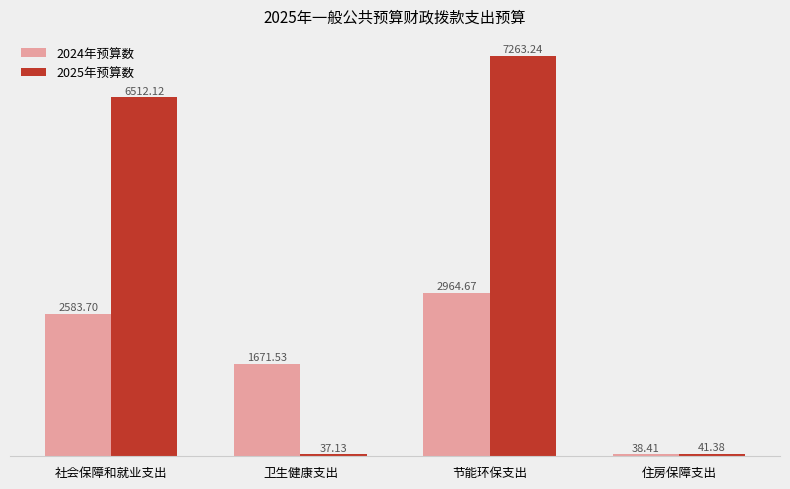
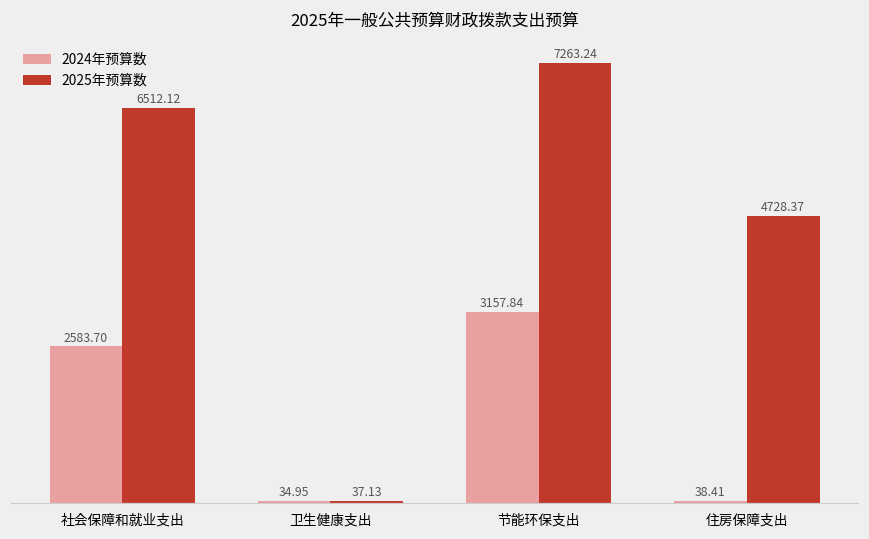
  {
    "2024年预算数": {
      "社会保障和就业支出": 2583.70,
-     "卫生健康支出": 1671.53,
-     "节能环保支出": 2964.67,
+     "卫生健康支出": 34.95,
+     "节能环保支出": 3157.84,
      "住房保障支出": 38.41
    },
    "2025年预算数": {
      "社会保障和就业支出": 6512.12,
      "卫生健康支出": 37.13,
      "节能环保支出": 7263.24,
-     "住房保障支出": 41.38
+     "住房保障支出": 4728.37
    }
  }
